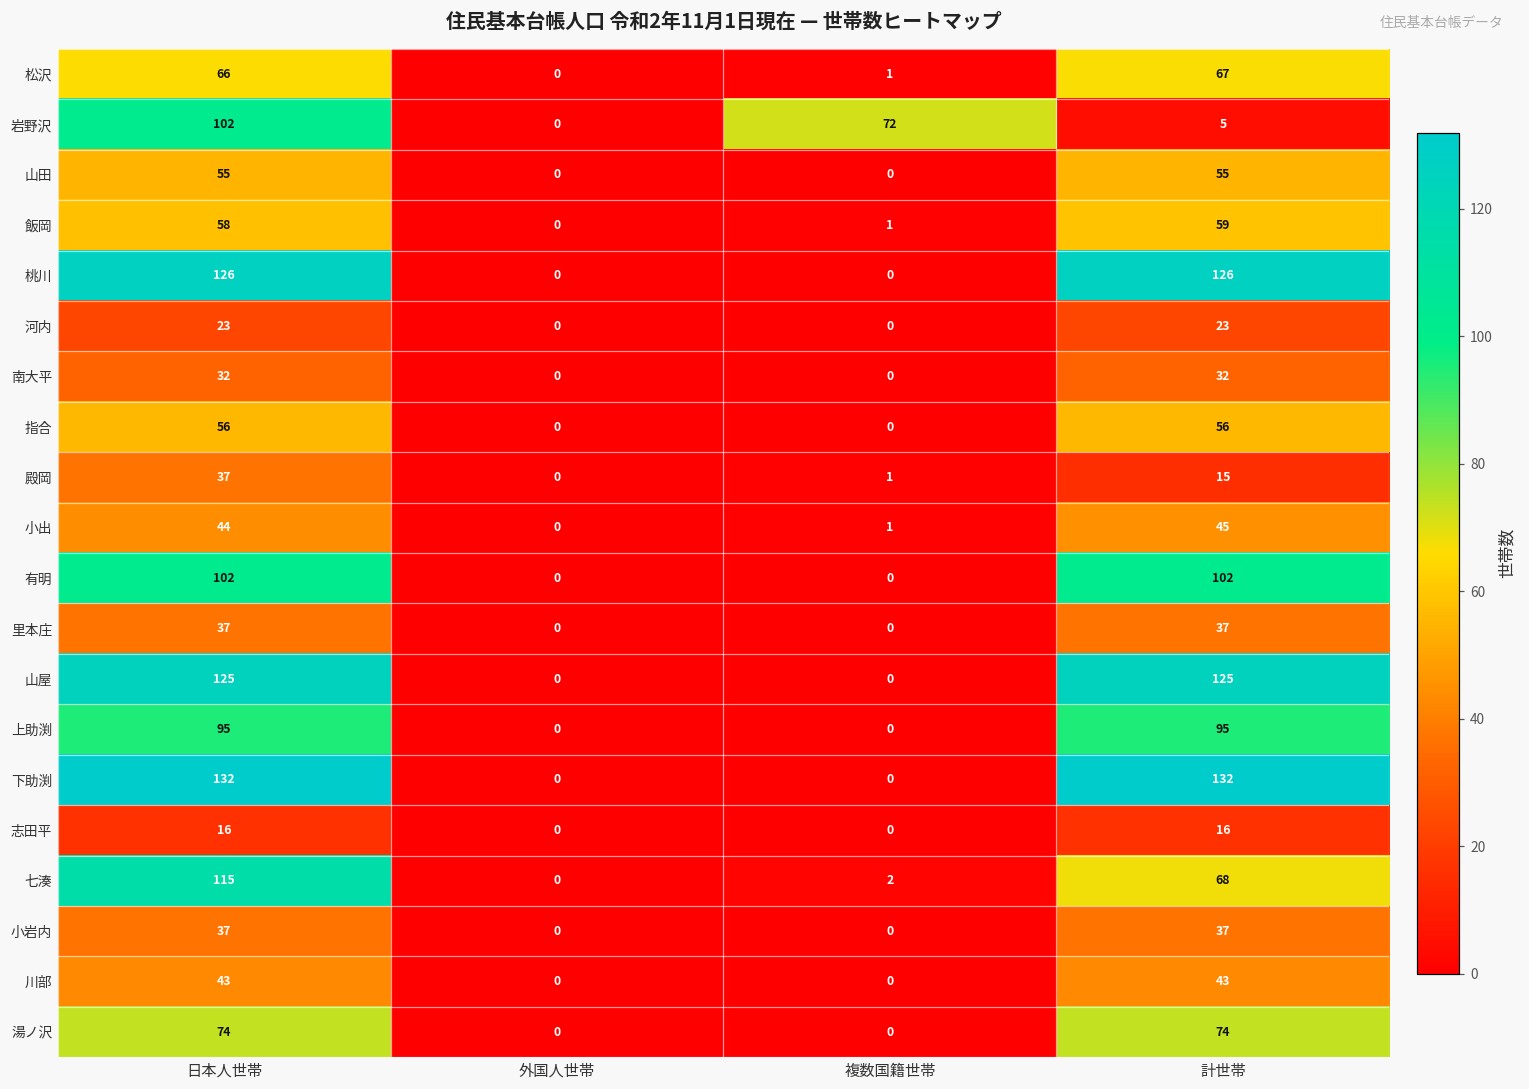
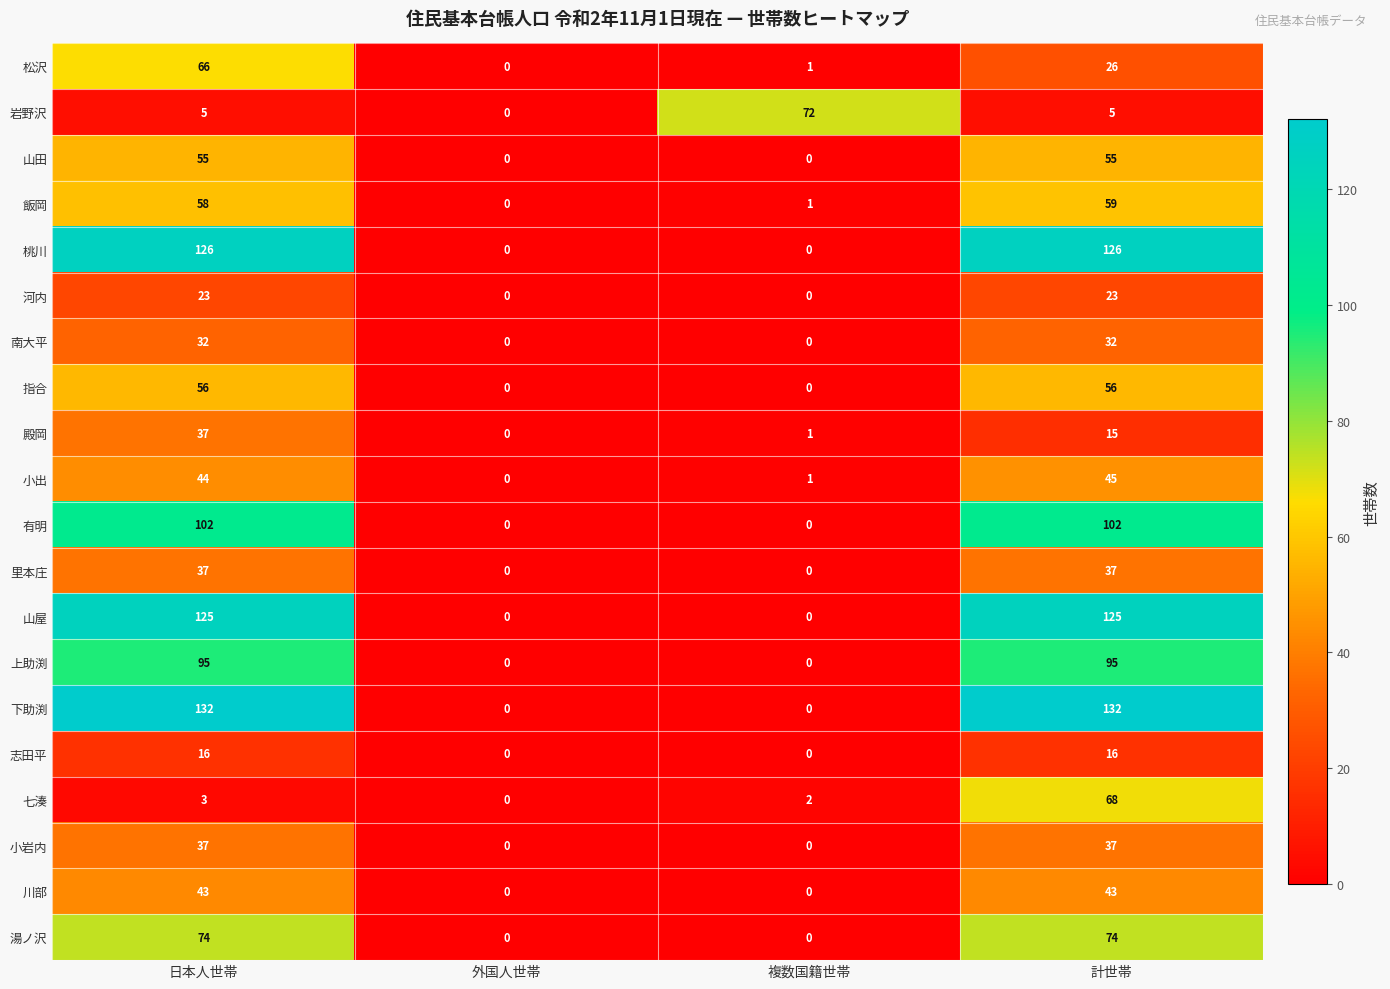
  {
    "松沢": {
      "日本人世帯": 66,
      "外国人世帯": 0,
      "複数国籍世帯": 1,
-     "計世帯": 67
+     "計世帯": 26
    },
    "岩野沢": {
-     "日本人世帯": 102,
+     "日本人世帯": 5,
      "外国人世帯": 0,
      "複数国籍世帯": 72,
      "計世帯": 5
    },
    "山田": {
      "日本人世帯": 55,
      "外国人世帯": 0,
      "複数国籍世帯": 0,
      "計世帯": 55
    },
    "飯岡": {
      "日本人世帯": 58,
      "外国人世帯": 0,
      "複数国籍世帯": 1,
      "計世帯": 59
    },
    "桃川": {
      "日本人世帯": 126,
      "外国人世帯": 0,
      "複数国籍世帯": 0,
      "計世帯": 126
    },
    "河内": {
      "日本人世帯": 23,
      "外国人世帯": 0,
      "複数国籍世帯": 0,
      "計世帯": 23
    },
    "南大平": {
      "日本人世帯": 32,
      "外国人世帯": 0,
      "複数国籍世帯": 0,
      "計世帯": 32
    },
    "指合": {
      "日本人世帯": 56,
      "外国人世帯": 0,
      "複数国籍世帯": 0,
      "計世帯": 56
    },
    "殿岡": {
      "日本人世帯": 37,
      "外国人世帯": 0,
      "複数国籍世帯": 1,
      "計世帯": 15
    },
    "小出": {
      "日本人世帯": 44,
      "外国人世帯": 0,
      "複数国籍世帯": 1,
      "計世帯": 45
    },
    "有明": {
      "日本人世帯": 102,
      "外国人世帯": 0,
      "複数国籍世帯": 0,
      "計世帯": 102
    },
    "里本庄": {
      "日本人世帯": 37,
      "外国人世帯": 0,
      "複数国籍世帯": 0,
      "計世帯": 37
    },
    "山屋": {
      "日本人世帯": 125,
      "外国人世帯": 0,
      "複数国籍世帯": 0,
      "計世帯": 125
    },
    "上助渕": {
      "日本人世帯": 95,
      "外国人世帯": 0,
      "複数国籍世帯": 0,
      "計世帯": 95
    },
    "下助渕": {
      "日本人世帯": 132,
      "外国人世帯": 0,
      "複数国籍世帯": 0,
      "計世帯": 132
    },
    "志田平": {
      "日本人世帯": 16,
      "外国人世帯": 0,
      "複数国籍世帯": 0,
      "計世帯": 16
    },
    "七湊": {
-     "日本人世帯": 115,
+     "日本人世帯": 3,
      "外国人世帯": 0,
      "複数国籍世帯": 2,
      "計世帯": 68
    },
    "小岩内": {
      "日本人世帯": 37,
      "外国人世帯": 0,
      "複数国籍世帯": 0,
      "計世帯": 37
    },
    "川部": {
      "日本人世帯": 43,
      "外国人世帯": 0,
      "複数国籍世帯": 0,
      "計世帯": 43
    },
    "湯ノ沢": {
      "日本人世帯": 74,
      "外国人世帯": 0,
      "複数国籍世帯": 0,
      "計世帯": 74
    }
  }
